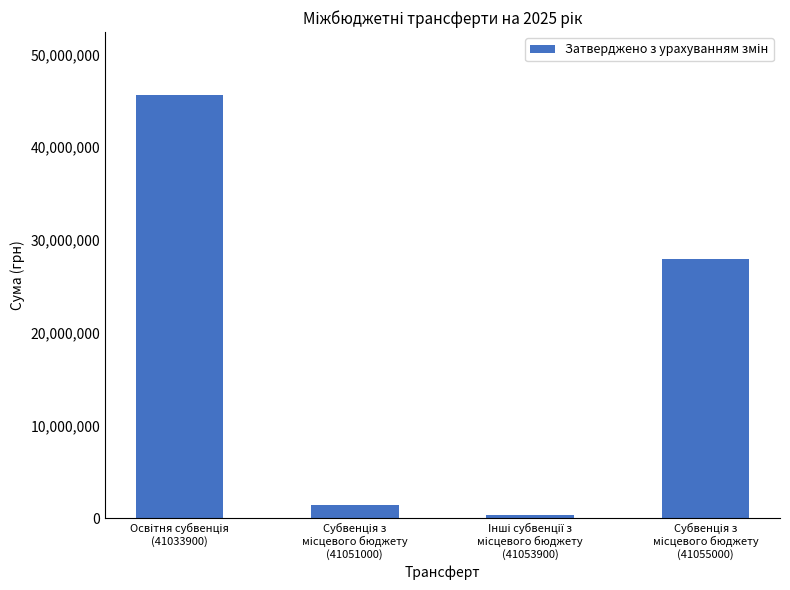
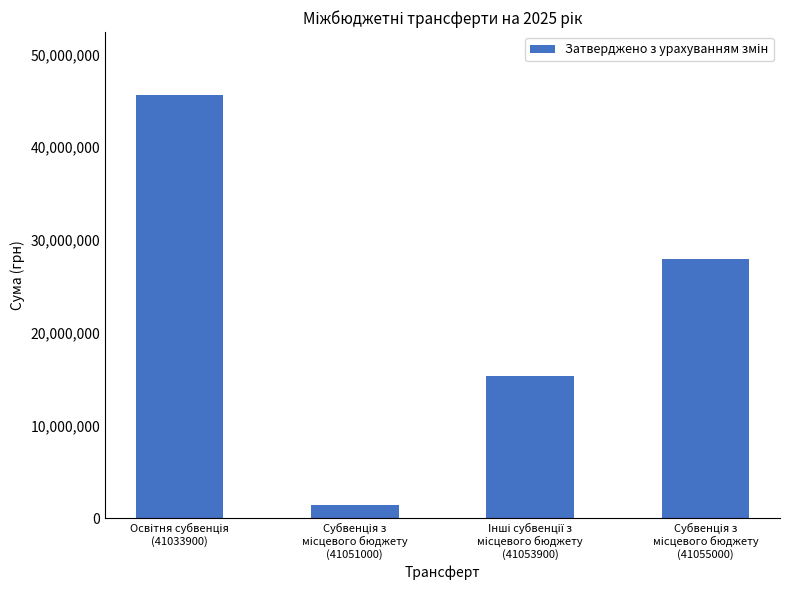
  {
    "Освітня субвенція (41033900)": "46,000,000",
    "Субвенція з місцевого бюджету (41051000)": "1,000,000",
-   "Інші субвенції з місцевого бюджету (41053900)": "0",
+   "Інші субвенції з місцевого бюджету (41053900)": "15,000,000",
    "Субвенція з місцевого бюджету (41055000)": "28,000,000"
  }
